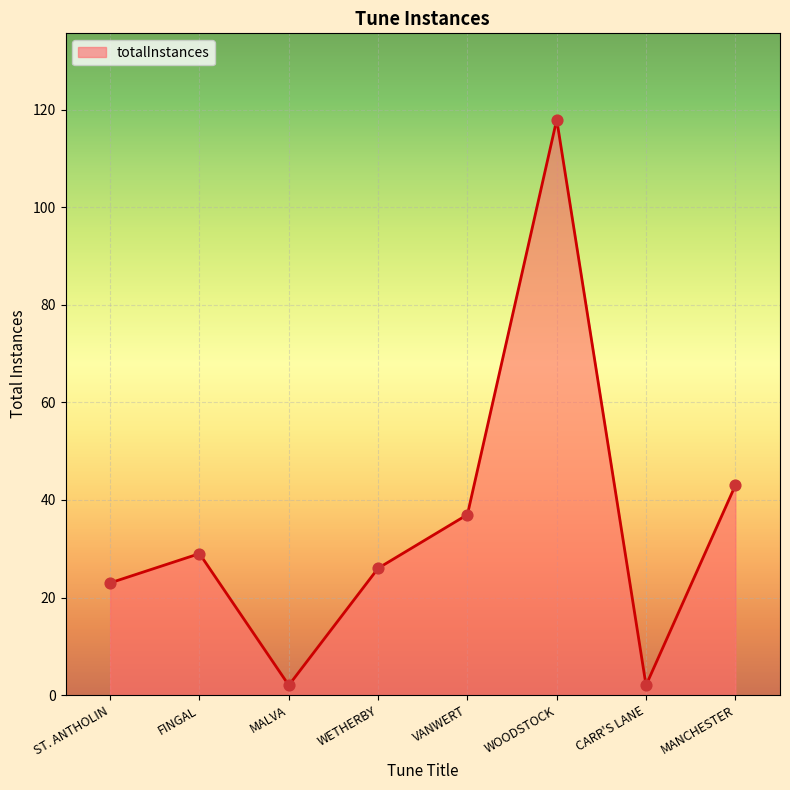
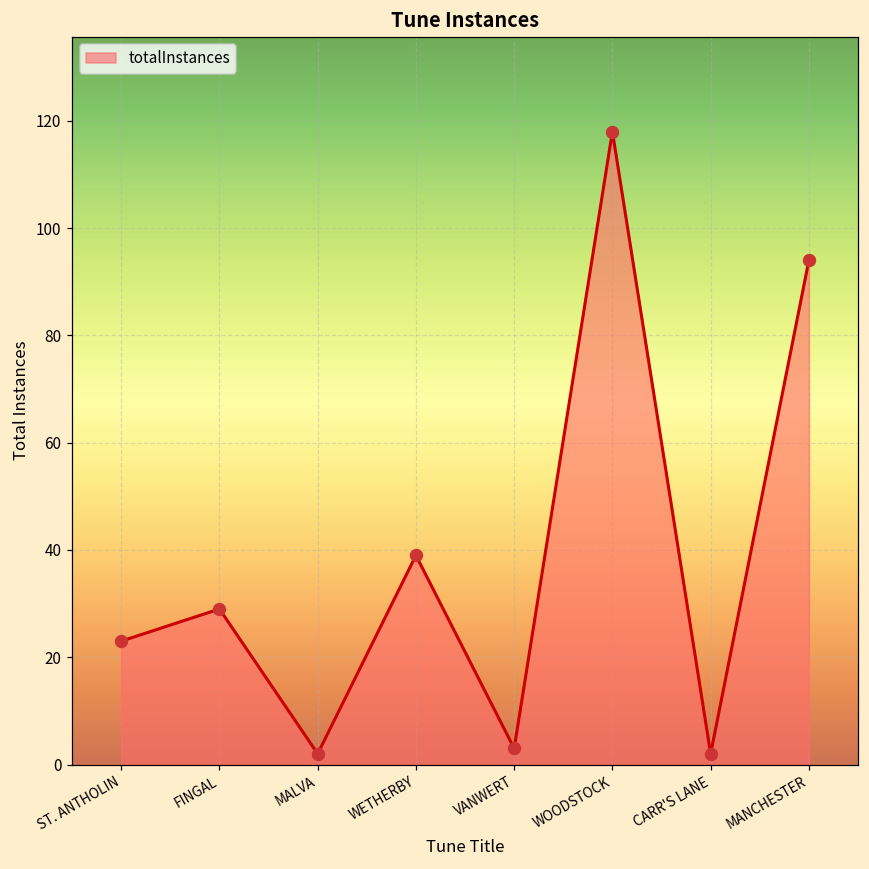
  {
    "ST. ANTHOLIN": 23,
    "FINGAL": 29,
    "MALVA": 2,
-   "WETHERBY": 26,
-   "VANWERT": 37,
+   "WETHERBY": 39,
+   "VANWERT": 3,
    "WOODSTOCK": 118,
    "CARR'S LANE": 2,
-   "MANCHESTER": 43
+   "MANCHESTER": 94
  }
